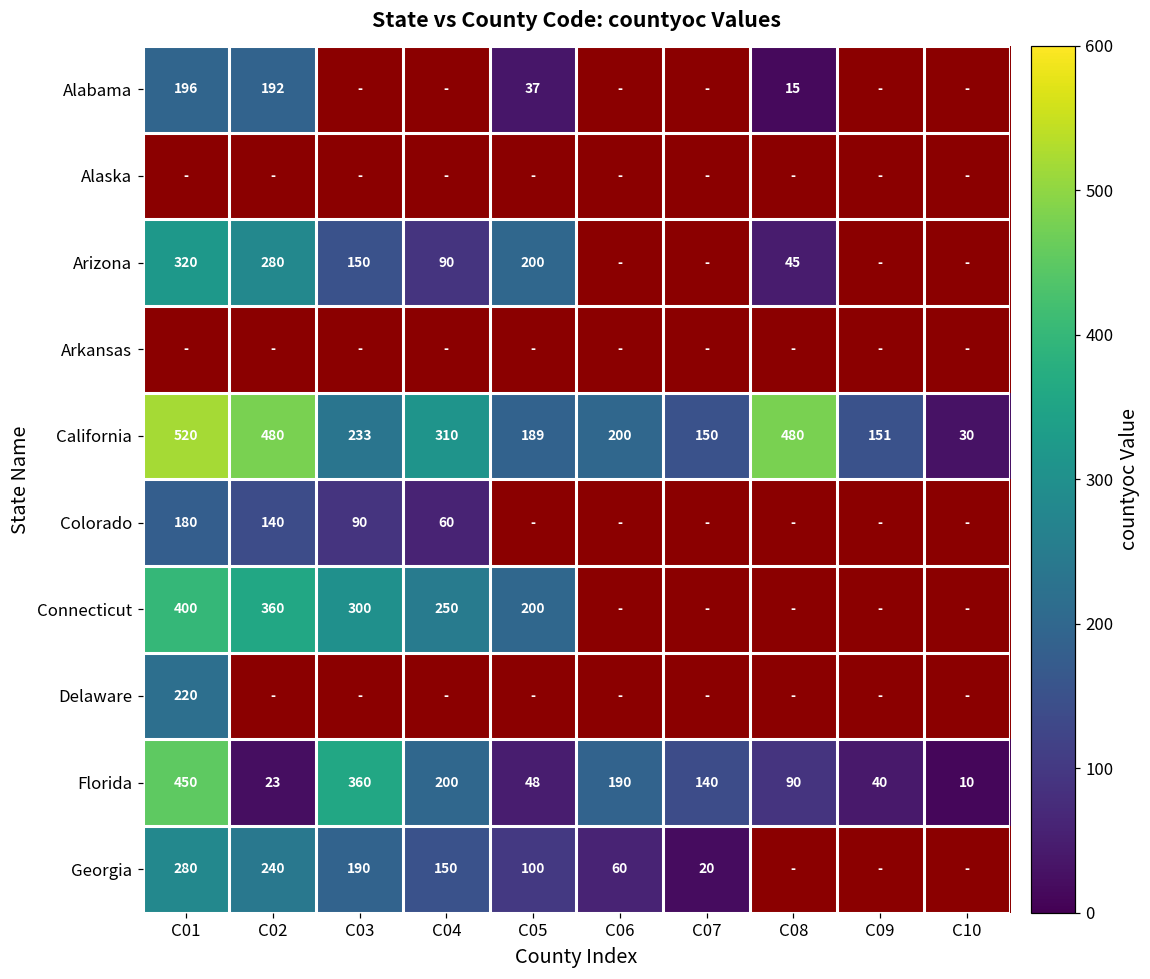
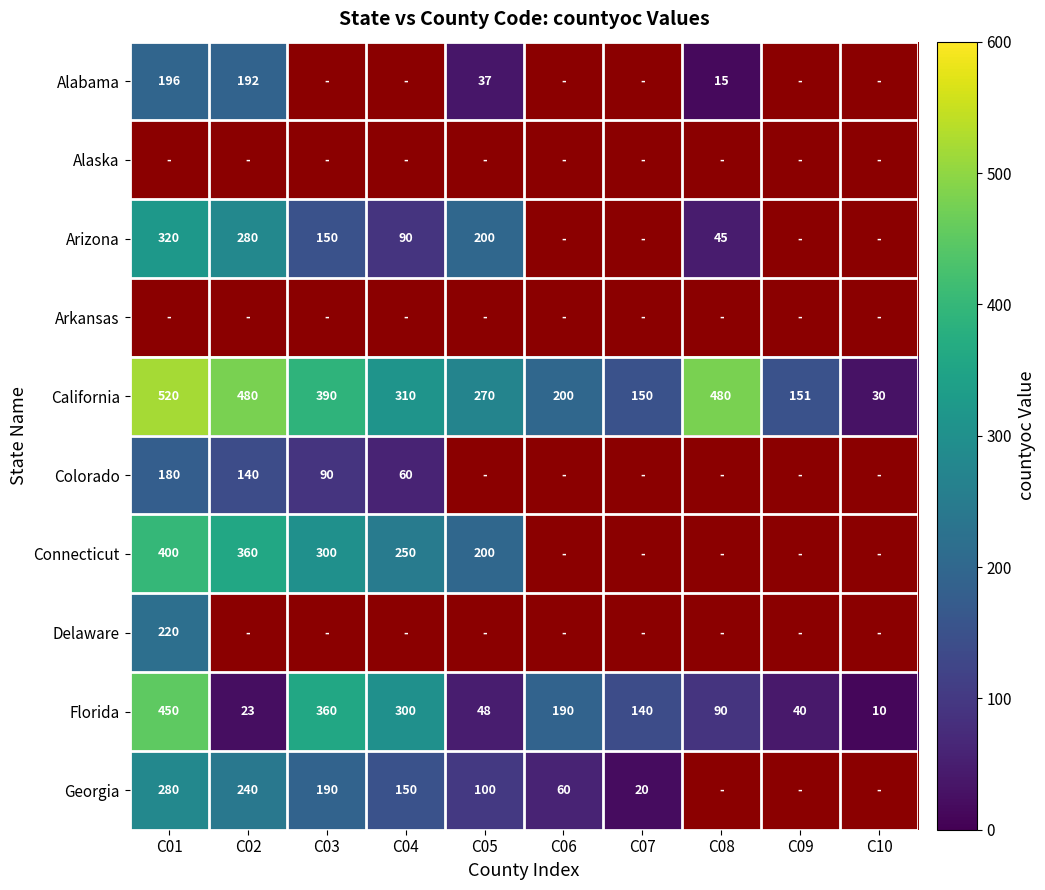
  {
    "Alabama": {
      "C01": 196,
      "C02": 192,
      "C05": 37,
      "C08": 15
    },
    "Arizona": {
      "C01": 320,
      "C02": 280,
      "C03": 150,
      "C04": 90,
      "C05": 200,
      "C08": 45
    },
    "California": {
      "C01": 520,
      "C02": 480,
-     "C03": 233,
+     "C03": 390,
      "C04": 310,
-     "C05": 189,
+     "C05": 270,
      "C06": 200,
      "C07": 150,
      "C08": 480,
      "C09": 151,
      "C10": 30
    },
    "Colorado": {
      "C01": 180,
      "C02": 140,
      "C03": 90,
      "C04": 60
    },
    "Connecticut": {
      "C01": 400,
      "C02": 360,
      "C03": 300,
      "C04": 250,
      "C05": 200
    },
    "Delaware": {
      "C01": 220
    },
    "Florida": {
      "C01": 450,
      "C02": 23,
      "C03": 360,
-     "C04": 200,
+     "C04": 300,
      "C05": 48,
      "C06": 190,
      "C07": 140,
      "C08": 90,
      "C09": 40,
      "C10": 10
    },
    "Georgia": {
      "C01": 280,
      "C02": 240,
      "C03": 190,
      "C04": 150,
      "C05": 100,
      "C06": 60,
      "C07": 20
    }
  }
